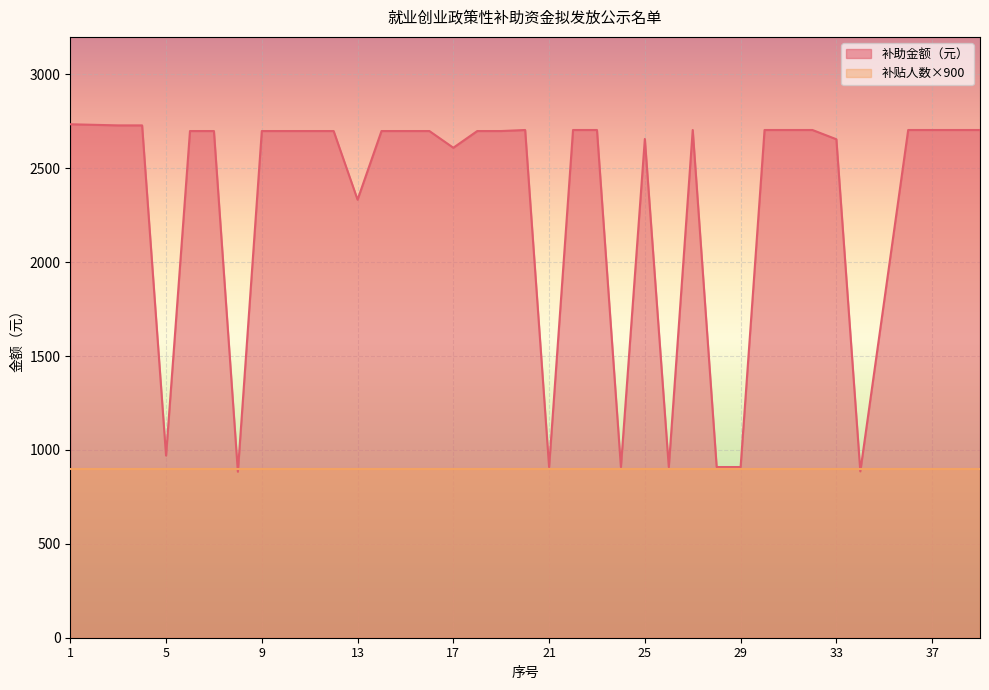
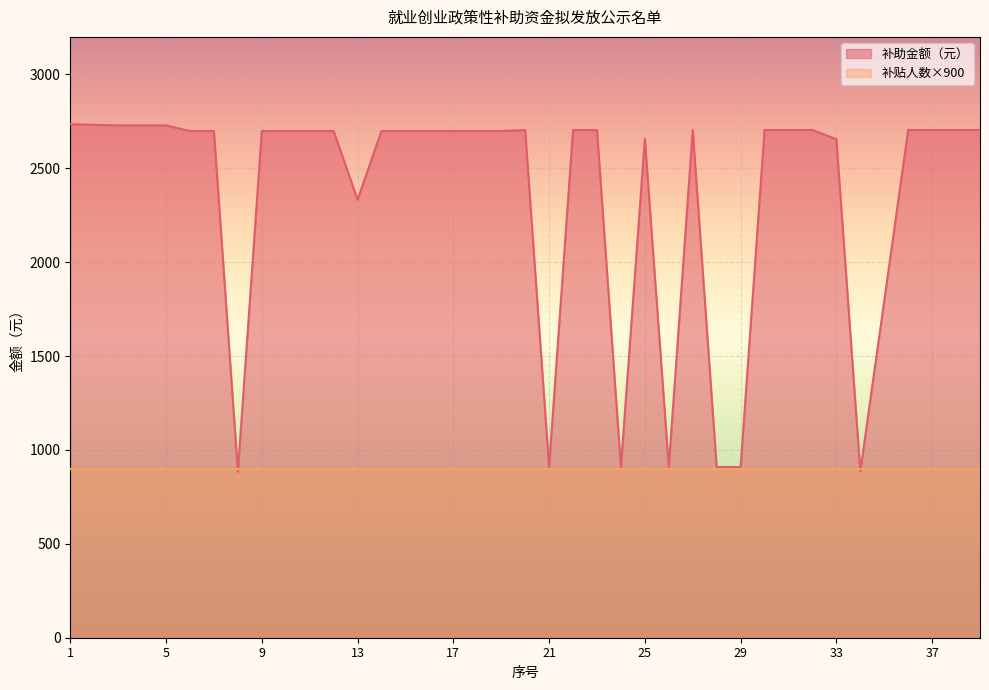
  {
    "补助金额（元）": {
      "1": 2730,
-     "5": 970,
+     "5": 2730,
      "9": 2700,
      "13": 2330,
-     "17": 2610,
+     "17": 2700,
      "25": 2660,
      "33": 2650,
      "37": 2700
    },
    "补贴人数×900": {
      "1": 900,
      "5": 900,
      "9": 900,
      "13": 900,
      "17": 900,
      "25": 900,
      "33": 900,
      "37": 900
    }
  }
